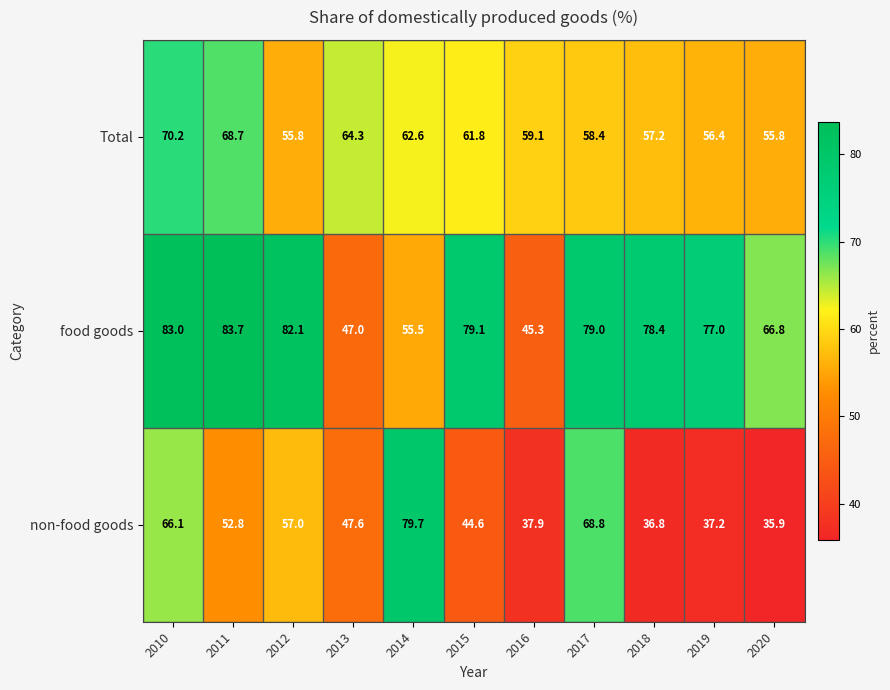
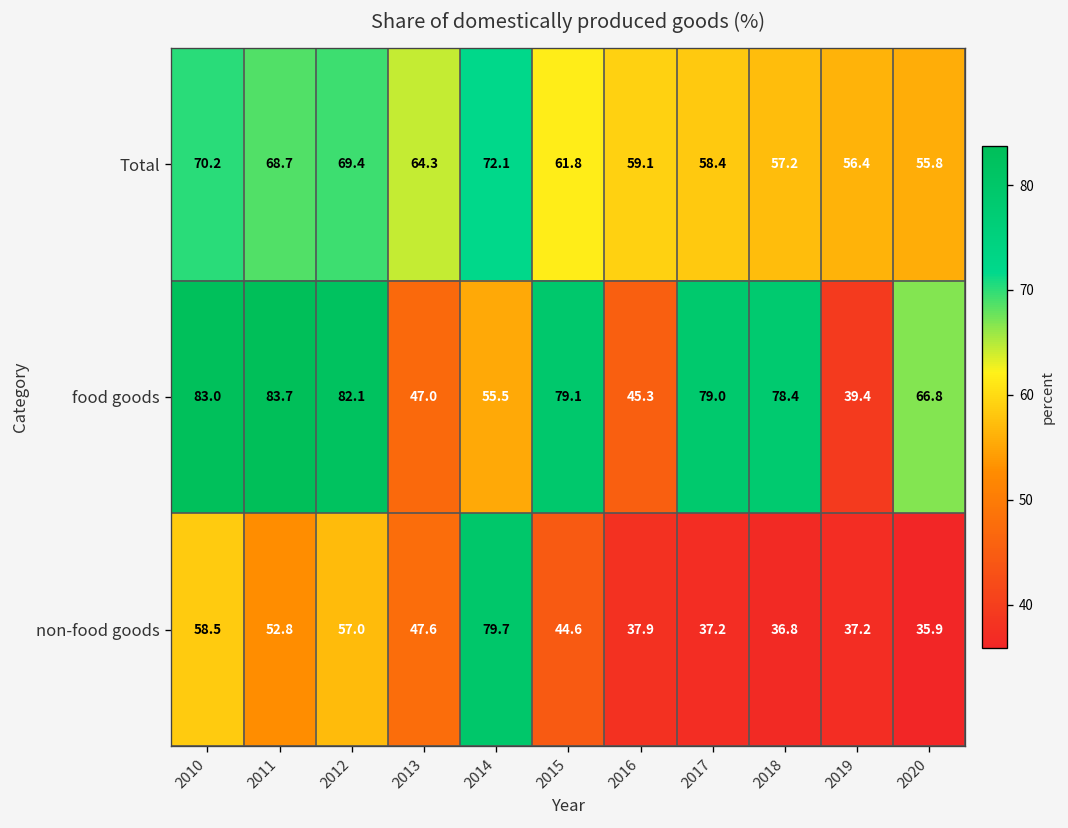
  {
    "Total": {
      "2010": 70.2,
      "2011": 68.7,
-     "2012": 55.8,
+     "2012": 69.4,
      "2013": 64.3,
-     "2014": 62.6,
+     "2014": 72.1,
      "2015": 61.8,
      "2016": 59.1,
      "2017": 58.4,
      "2018": 57.2,
      "2019": 56.4,
      "2020": 55.8
    },
    "food goods": {
      "2010": 83.0,
      "2011": 83.7,
      "2012": 82.1,
      "2013": 47.0,
      "2014": 55.5,
      "2015": 79.1,
      "2016": 45.3,
      "2017": 79.0,
      "2018": 78.4,
-     "2019": 77.0,
+     "2019": 39.4,
      "2020": 66.8
    },
    "non-food goods": {
-     "2010": 66.1,
+     "2010": 58.5,
      "2011": 52.8,
      "2012": 57.0,
      "2013": 47.6,
      "2014": 79.7,
      "2015": 44.6,
      "2016": 37.9,
-     "2017": 68.8,
+     "2017": 37.2,
      "2018": 36.8,
      "2019": 37.2,
      "2020": 35.9
    }
  }
